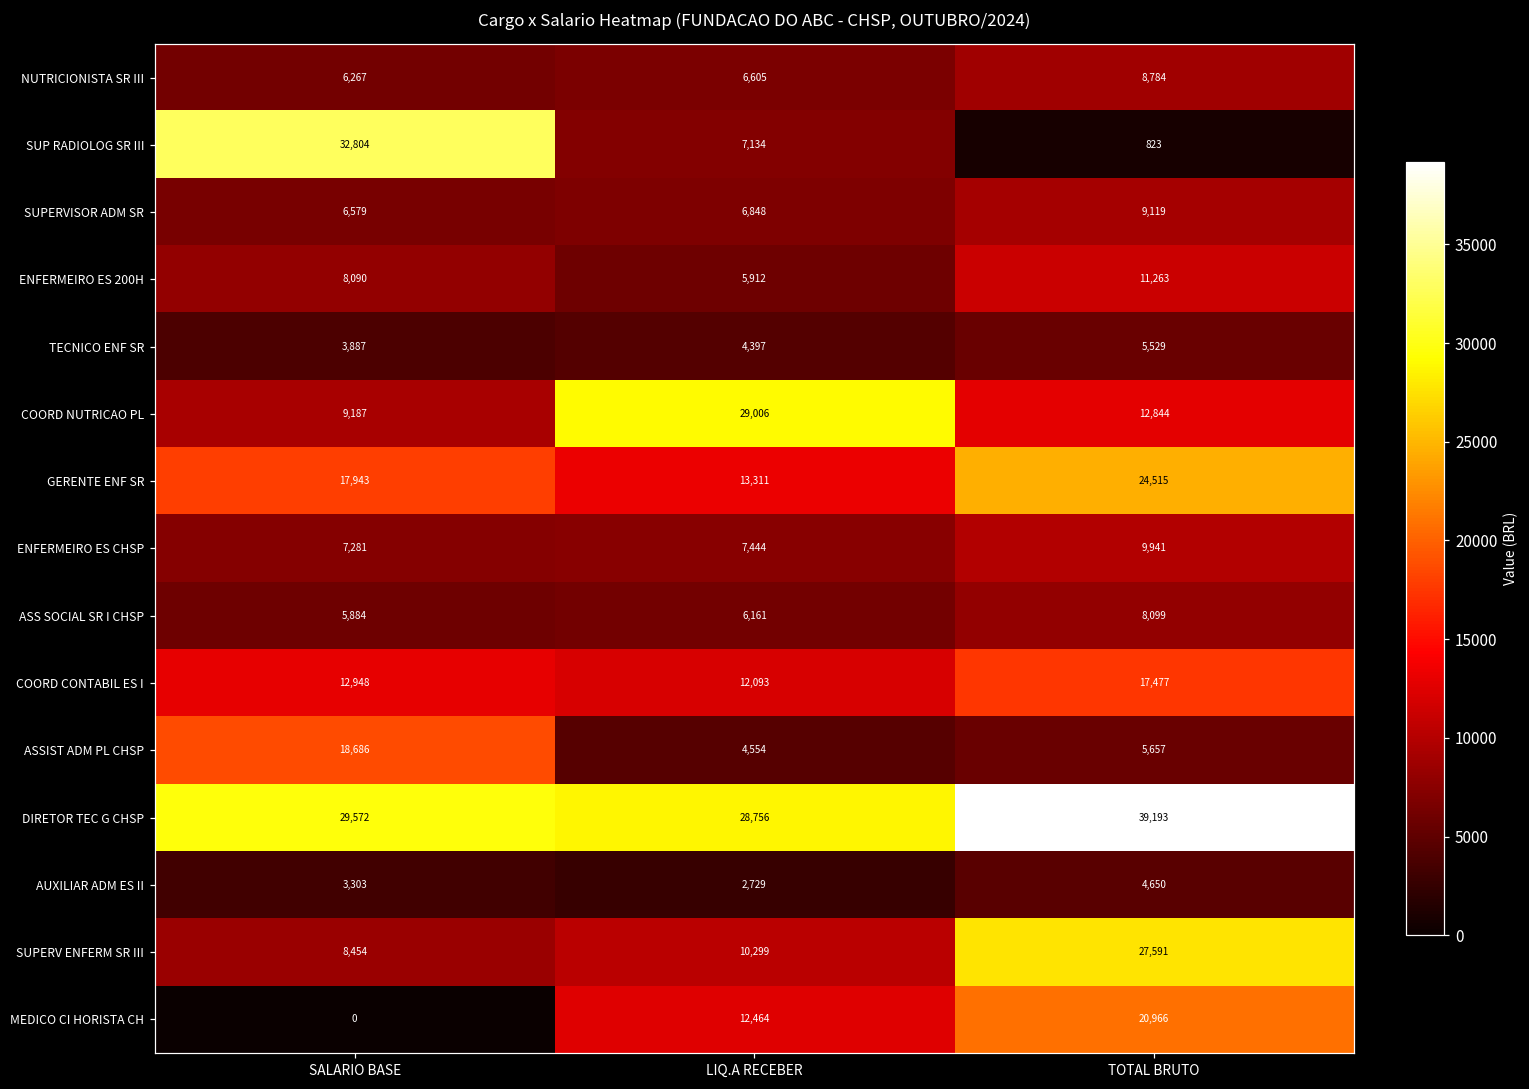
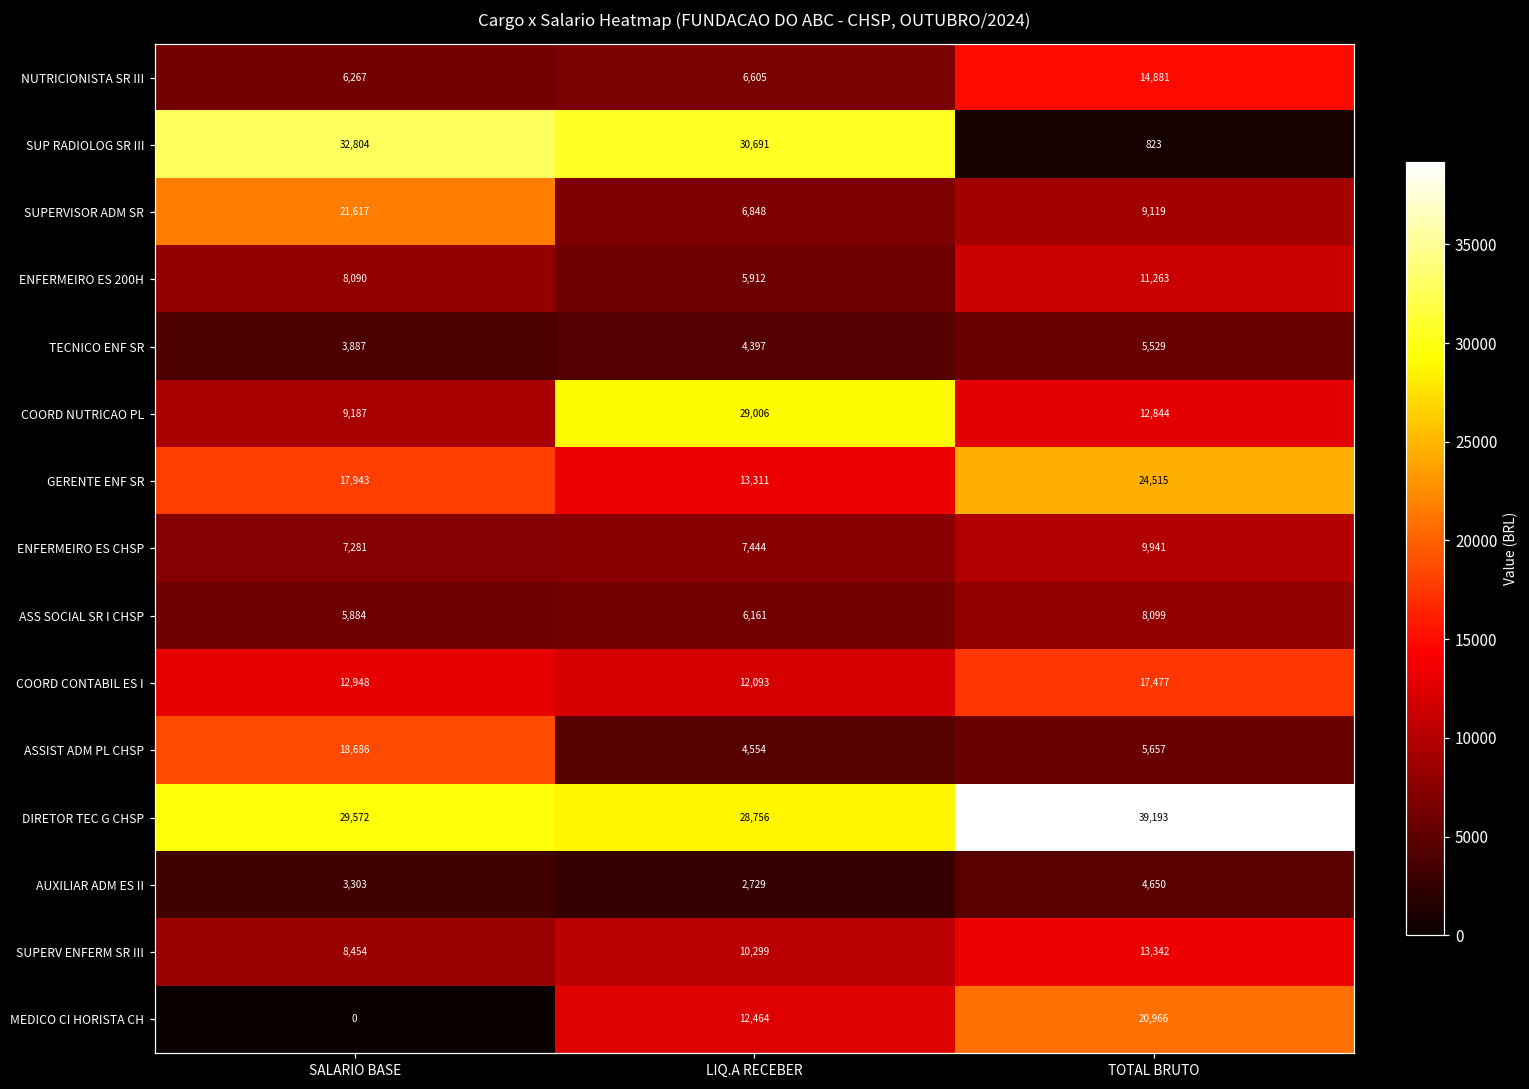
  {
    "NUTRICIONISTA SR III": {
      "SALARIO BASE": "6,267",
      "LIQ.A RECEBER": "6,605",
-     "TOTAL BRUTO": "8,784"
+     "TOTAL BRUTO": "14,881"
    },
    "SUP RADIOLOG SR III": {
      "SALARIO BASE": "32,804",
-     "LIQ.A RECEBER": "7,134",
+     "LIQ.A RECEBER": "30,691",
      "TOTAL BRUTO": "823"
    },
    "SUPERVISOR ADM SR": {
-     "SALARIO BASE": "6,579",
+     "SALARIO BASE": "21,617",
      "LIQ.A RECEBER": "6,848",
      "TOTAL BRUTO": "9,119"
    },
    "ENFERMEIRO ES 200H": {
      "SALARIO BASE": "8,090",
      "LIQ.A RECEBER": "5,912",
      "TOTAL BRUTO": "11,263"
    },
    "TECNICO ENF SR": {
      "SALARIO BASE": "3,887",
      "LIQ.A RECEBER": "4,397",
      "TOTAL BRUTO": "5,529"
    },
    "COORD NUTRICAO PL": {
      "SALARIO BASE": "9,187",
      "LIQ.A RECEBER": "29,006",
      "TOTAL BRUTO": "12,844"
    },
    "GERENTE ENF SR": {
      "SALARIO BASE": "17,943",
      "LIQ.A RECEBER": "13,311",
      "TOTAL BRUTO": "24,515"
    },
    "ENFERMEIRO ES CHSP": {
      "SALARIO BASE": "7,281",
      "LIQ.A RECEBER": "7,444",
      "TOTAL BRUTO": "9,941"
    },
    "ASS SOCIAL SR I CHSP": {
      "SALARIO BASE": "5,884",
      "LIQ.A RECEBER": "6,161",
      "TOTAL BRUTO": "8,099"
    },
    "COORD CONTABIL ES I": {
      "SALARIO BASE": "12,948",
      "LIQ.A RECEBER": "12,093",
      "TOTAL BRUTO": "17,477"
    },
    "ASSIST ADM PL CHSP": {
      "SALARIO BASE": "18,686",
      "LIQ.A RECEBER": "4,554",
      "TOTAL BRUTO": "5,657"
    },
    "DIRETOR TEC G CHSP": {
      "SALARIO BASE": "29,572",
      "LIQ.A RECEBER": "28,756",
      "TOTAL BRUTO": "39,193"
    },
    "AUXILIAR ADM ES II": {
      "SALARIO BASE": "3,303",
      "LIQ.A RECEBER": "2,729",
      "TOTAL BRUTO": "4,650"
    },
    "SUPERV ENFERM SR III": {
      "SALARIO BASE": "8,454",
      "LIQ.A RECEBER": "10,299",
-     "TOTAL BRUTO": "27,591"
+     "TOTAL BRUTO": "13,342"
    },
    "MEDICO CI HORISTA CH": {
      "SALARIO BASE": "0",
      "LIQ.A RECEBER": "12,464",
      "TOTAL BRUTO": "20,966"
    }
  }
